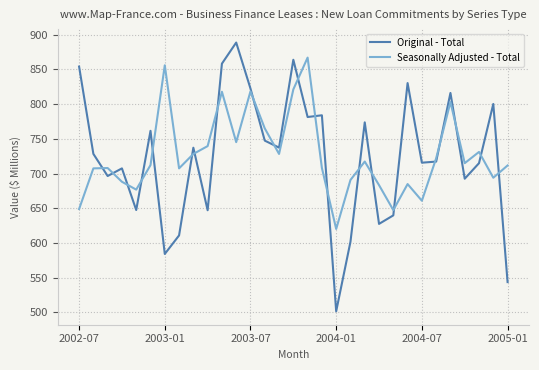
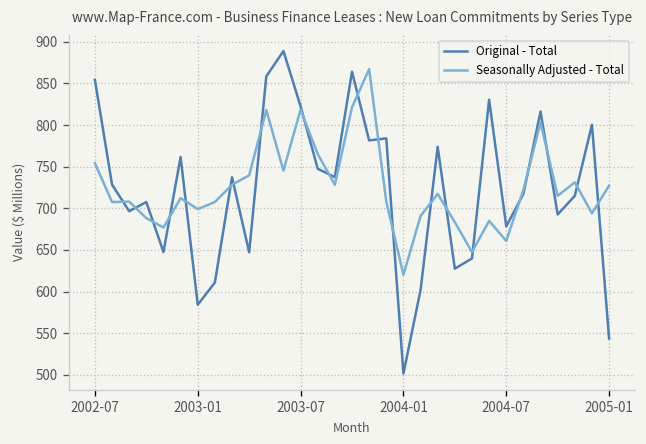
  {
    "Original - Total": {
      "2002-07": 850,
      "2003-01": 580,
      "2003-07": 820,
      "2004-01": 500,
-     "2004-07": 720,
+     "2004-07": 680,
      "2005-01": 540
    },
    "Seasonally Adjusted - Total": {
-     "2002-07": 650,
-     "2003-01": 860,
+     "2002-07": 750,
+     "2003-01": 700,
      "2003-07": 820,
      "2004-01": 620,
      "2004-07": 660,
-     "2005-01": 710
+     "2005-01": 730
    }
  }
